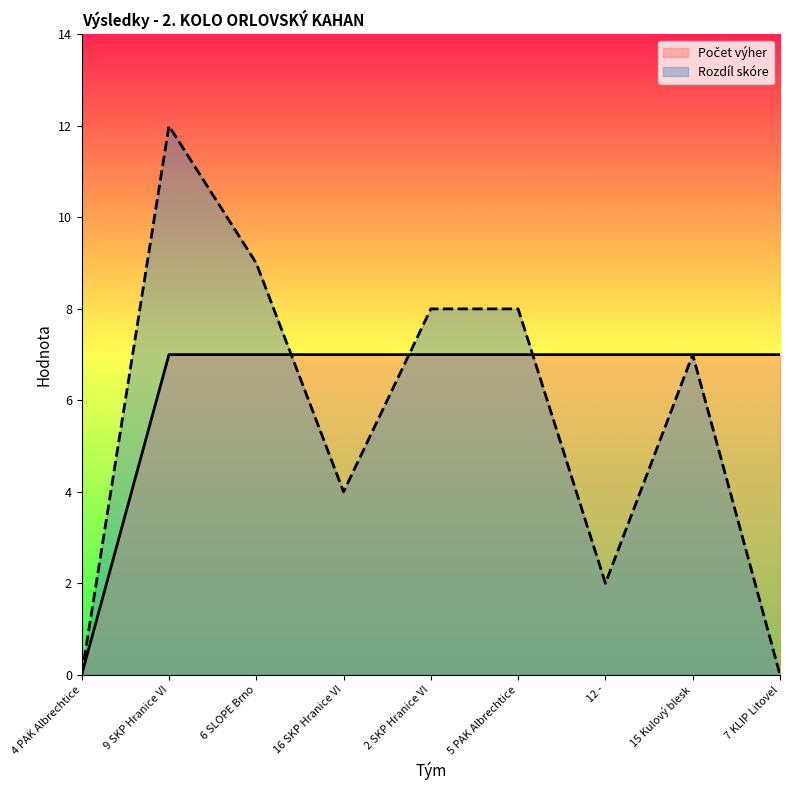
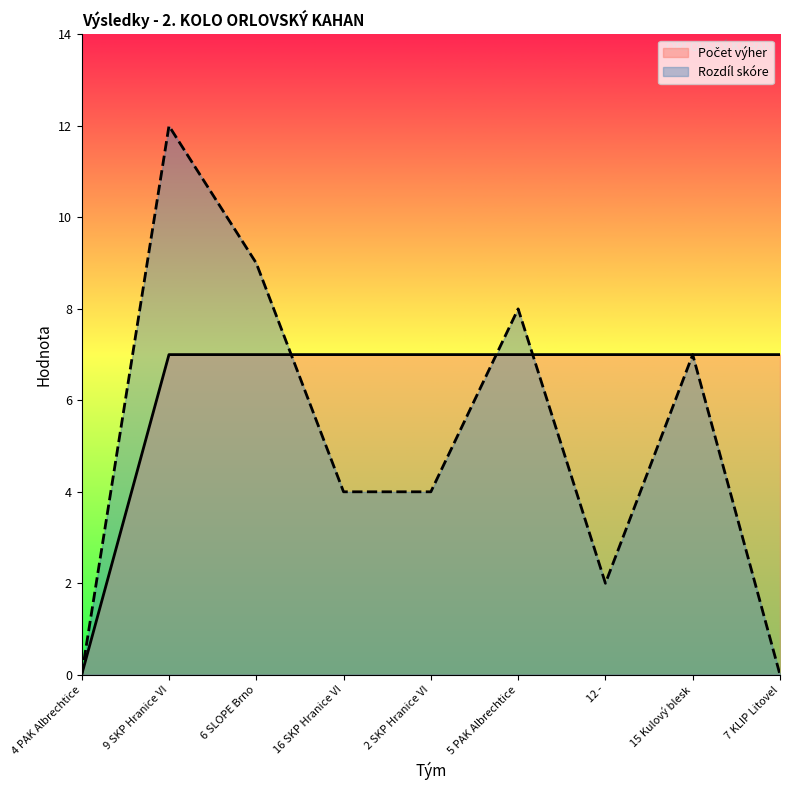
  {
    "Počet výher": {
      "9 SKP Hranice VI": 7,
      "6 SLOPE Brno": 7,
      "16 SKP Hranice VI": 7,
      "2 SKP Hranice VI": 7,
      "5 PAK Albrechtice": 7,
      "12 -": 7,
      "7 KLIP Litovel": 7
    },
    "Rozdíl skóre": {
      "9 SKP Hranice VI": 12,
      "6 SLOPE Brno": 9,
      "16 SKP Hranice VI": 4,
-     "2 SKP Hranice VI": 8,
+     "2 SKP Hranice VI": 4,
      "5 PAK Albrechtice": 8,
      "12 -": 2,
      "7 KLIP Litovel": 0
    }
  }
